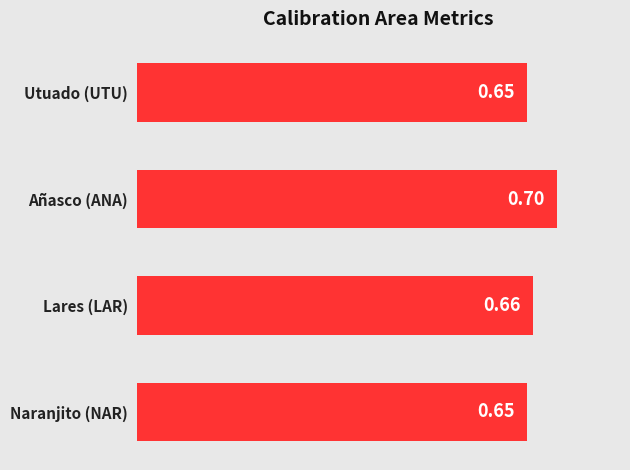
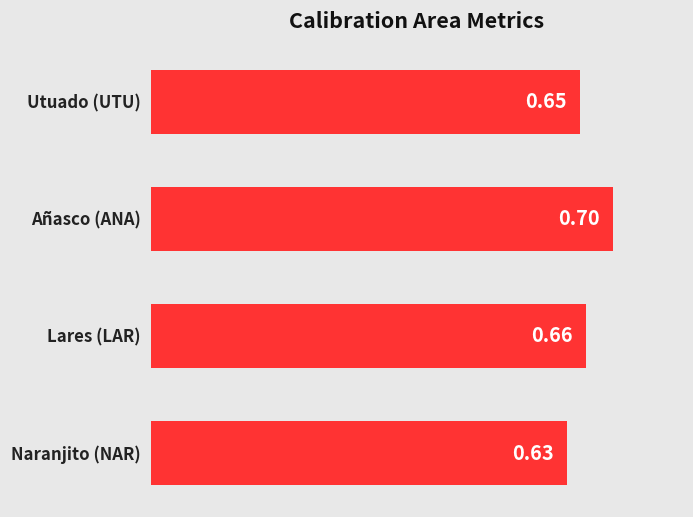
  {
    "Utuado (UTU)": 0.65,
    "Añasco (ANA)": 0.70,
    "Lares (LAR)": 0.66,
-   "Naranjito (NAR)": 0.65
+   "Naranjito (NAR)": 0.63
  }
